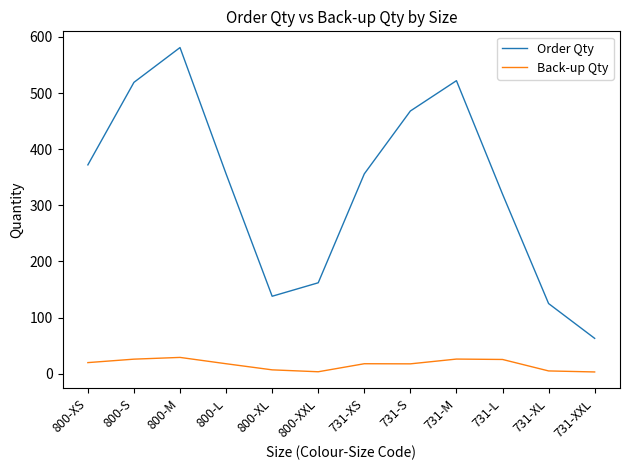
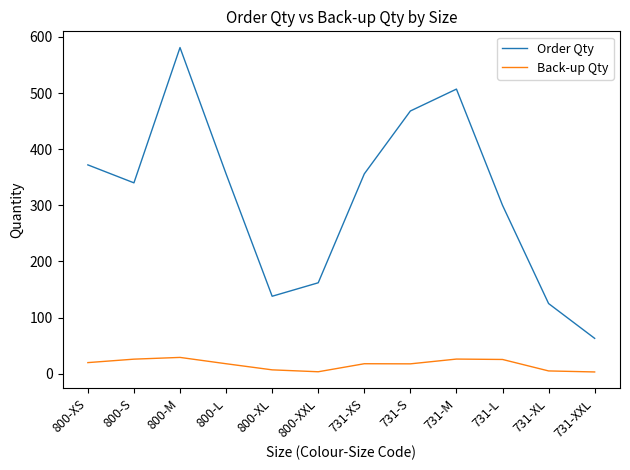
  {
    "Order Qty": {
      "800-XS": 370,
-     "800-S": 520,
+     "800-S": 340,
      "800-M": 580,
      "800-L": 360,
      "800-XL": 140,
      "800-XXL": 160,
      "731-XS": 360,
      "731-S": 470,
-     "731-M": 520,
-     "731-L": 320,
+     "731-M": 510,
+     "731-L": 300,
      "731-XL": 130,
      "731-XXL": 60
    },
    "Back-up Qty": {
      "800-XS": 20,
      "800-S": 30,
      "800-M": 30,
      "800-L": 20,
      "800-XL": 10,
      "800-XXL": 0,
      "731-XS": 20,
      "731-S": 20,
      "731-M": 30,
      "731-L": 30,
      "731-XL": 0,
      "731-XXL": 0
    }
  }
